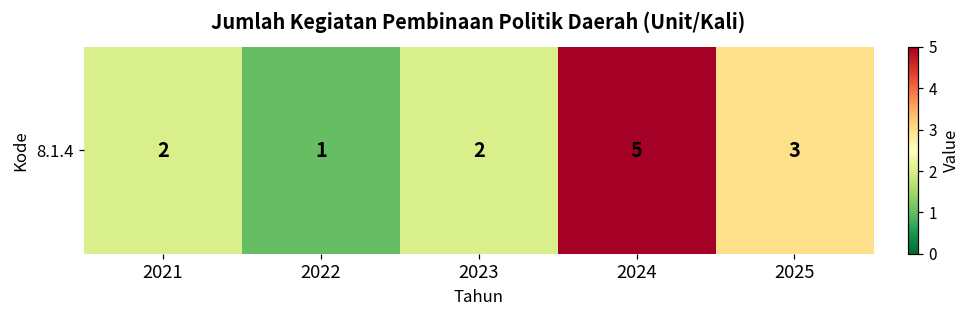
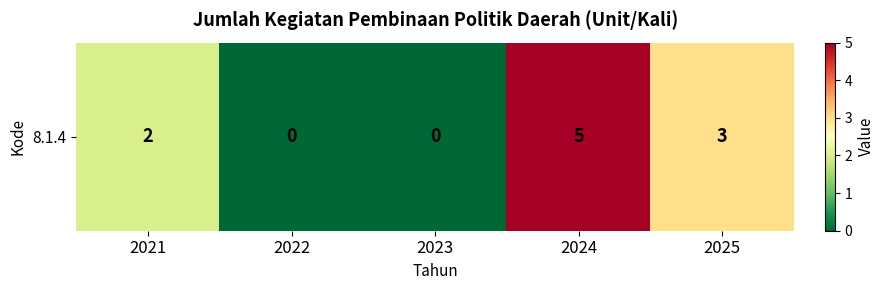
  {
    "8.1.4": {
      "2021": 2,
-     "2022": 1,
-     "2023": 2,
+     "2022": 0,
+     "2023": 0,
      "2024": 5,
      "2025": 3
    }
  }
